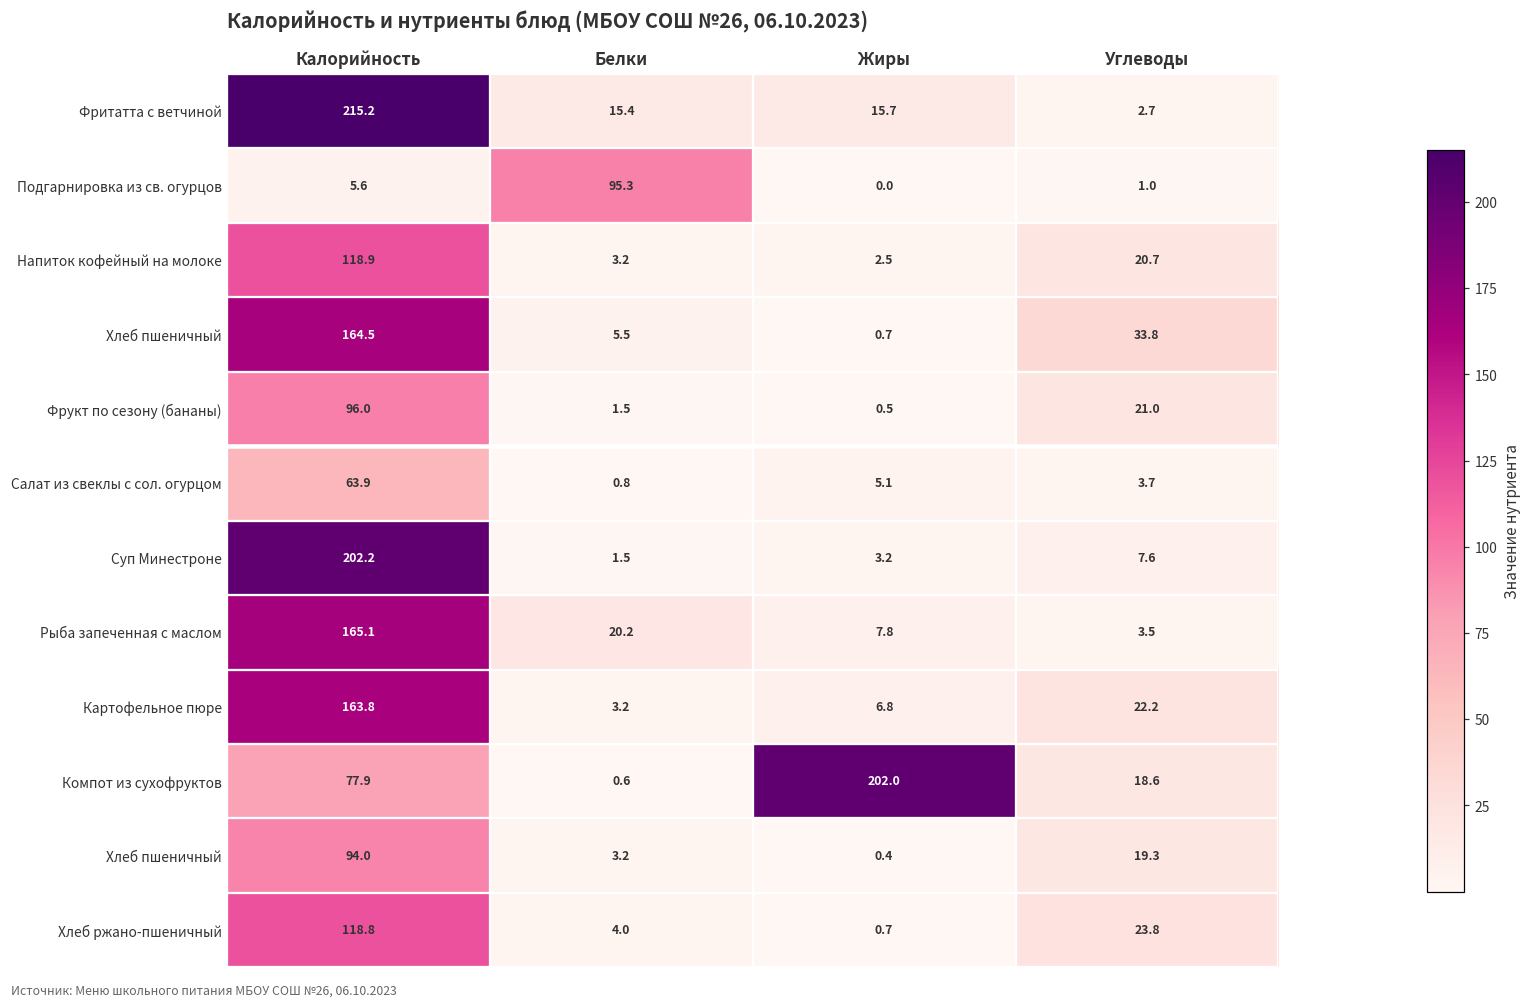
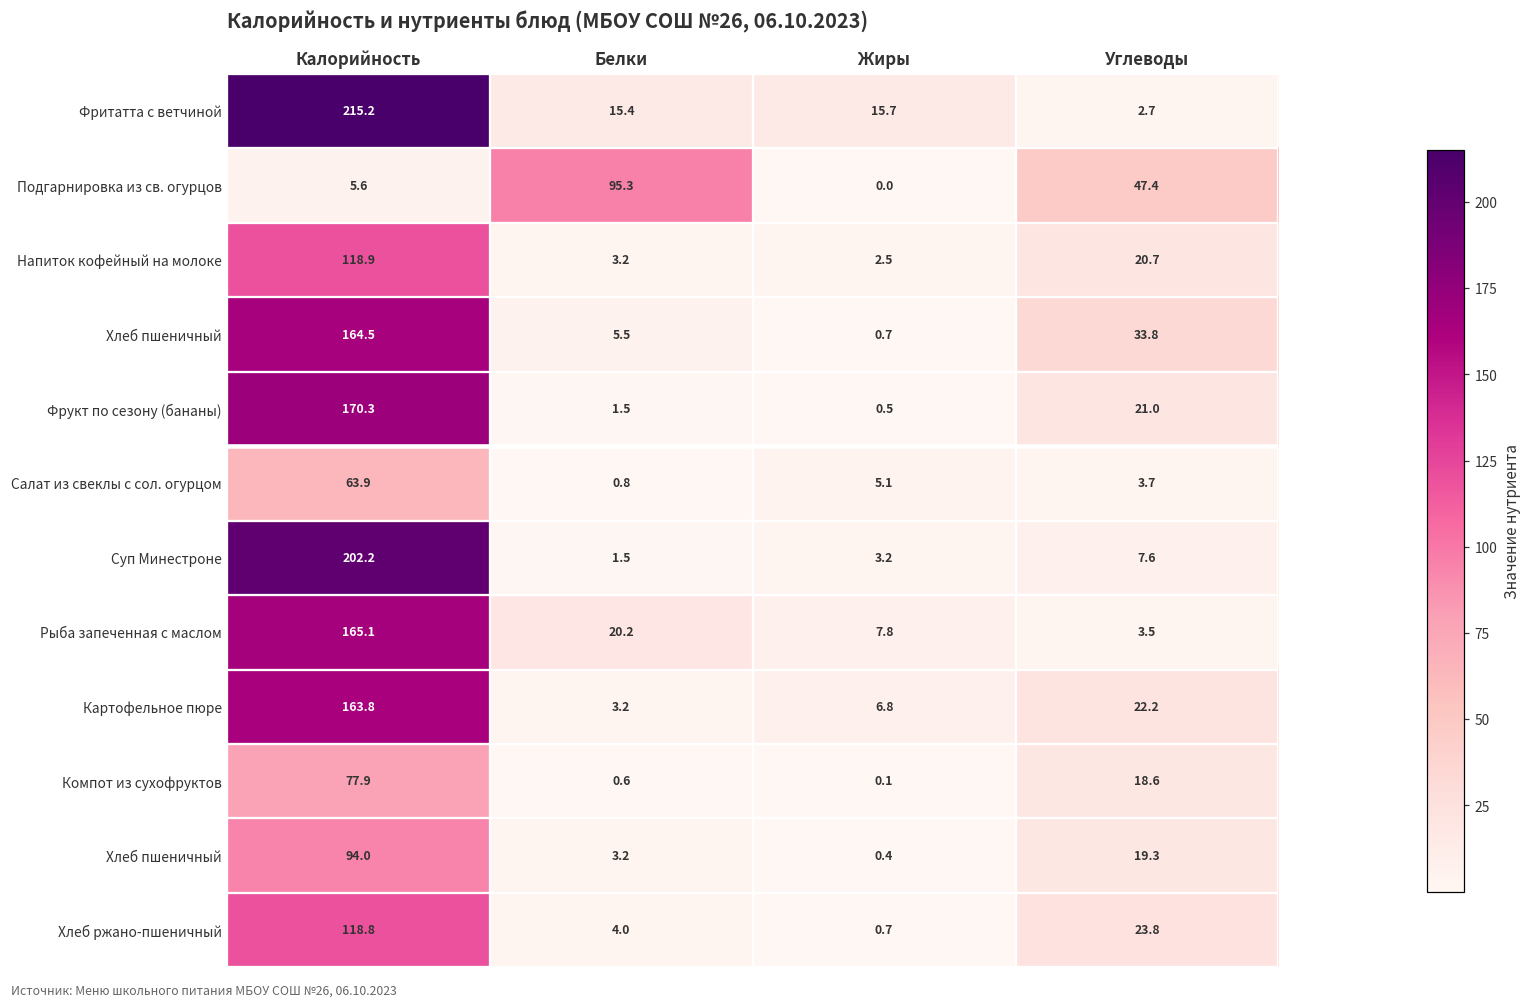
  {
    "Фритатта с ветчиной": {
      "Калорийность": 215.2,
      "Белки": 15.4,
      "Жиры": 15.7,
      "Углеводы": 2.7
    },
    "Подгарнировка из св. огурцов": {
      "Калорийность": 5.6,
      "Белки": 95.3,
      "Жиры": 0.0,
-     "Углеводы": 1.0
+     "Углеводы": 47.4
    },
    "Напиток кофейный на молоке": {
      "Калорийность": 118.9,
      "Белки": 3.2,
      "Жиры": 2.5,
      "Углеводы": 20.7
    },
    "Фрукт по сезону (бананы)": {
-     "Калорийность": 96.0,
+     "Калорийность": 170.3,
      "Белки": 1.5,
      "Жиры": 0.5,
      "Углеводы": 21.0
    },
    "Салат из свеклы с сол. огурцом": {
      "Калорийность": 63.9,
      "Белки": 0.8,
      "Жиры": 5.1,
      "Углеводы": 3.7
    },
    "Суп Минестроне": {
      "Калорийность": 202.2,
      "Белки": 1.5,
      "Жиры": 3.2,
      "Углеводы": 7.6
    },
    "Рыба запеченная с маслом": {
      "Калорийность": 165.1,
      "Белки": 20.2,
      "Жиры": 7.8,
      "Углеводы": 3.5
    },
    "Картофельное пюре": {
      "Калорийность": 163.8,
      "Белки": 3.2,
      "Жиры": 6.8,
      "Углеводы": 22.2
    },
    "Компот из сухофруктов": {
      "Калорийность": 77.9,
      "Белки": 0.6,
-     "Жиры": 202.0,
+     "Жиры": 0.1,
      "Углеводы": 18.6
    },
    "Хлеб ржано-пшеничный": {
      "Калорийность": 118.8,
      "Белки": 4.0,
      "Жиры": 0.7,
      "Углеводы": 23.8
    }
  }
